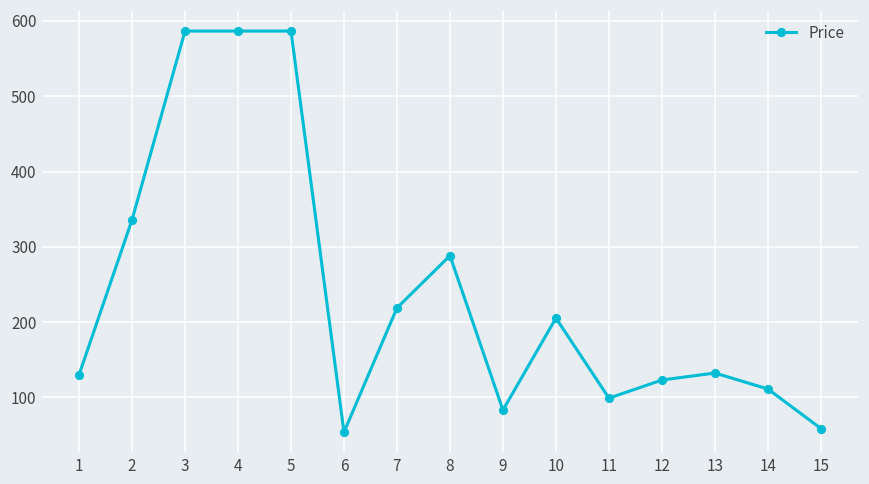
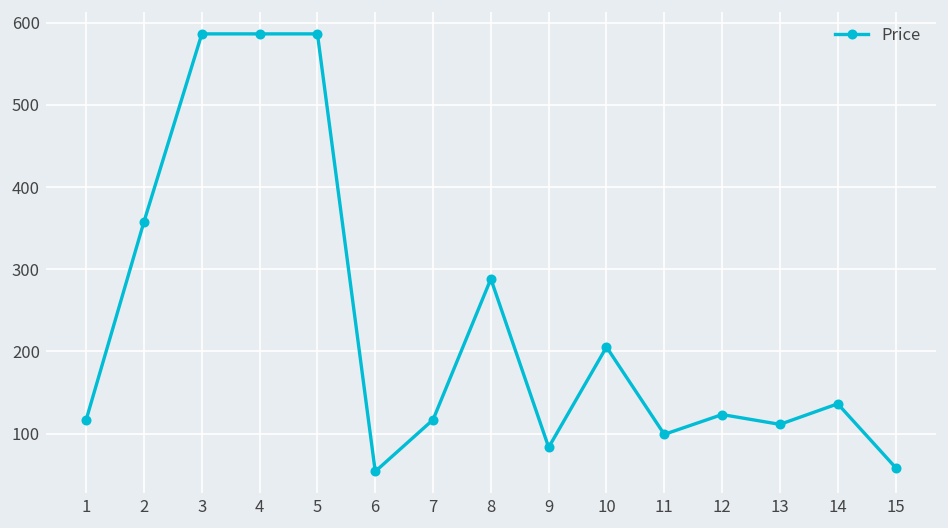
  {
-   "1": 130,
-   "2": 340,
+   "1": 120,
+   "2": 360,
    "3": 590,
    "4": 590,
    "5": 590,
    "6": 50,
-   "7": 220,
+   "7": 120,
    "8": 290,
    "9": 80,
    "10": 210,
    "11": 100,
    "12": 120,
-   "13": 130,
-   "14": 110,
+   "13": 110,
+   "14": 140,
    "15": 60
  }
